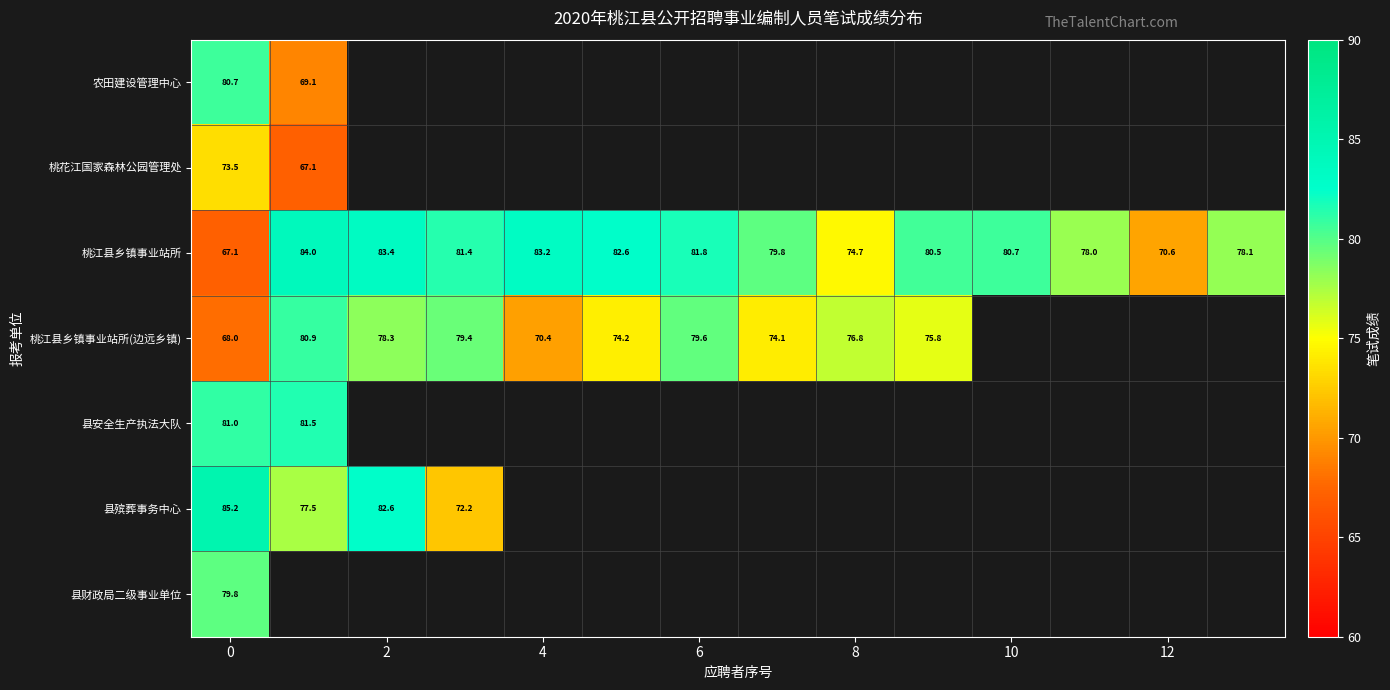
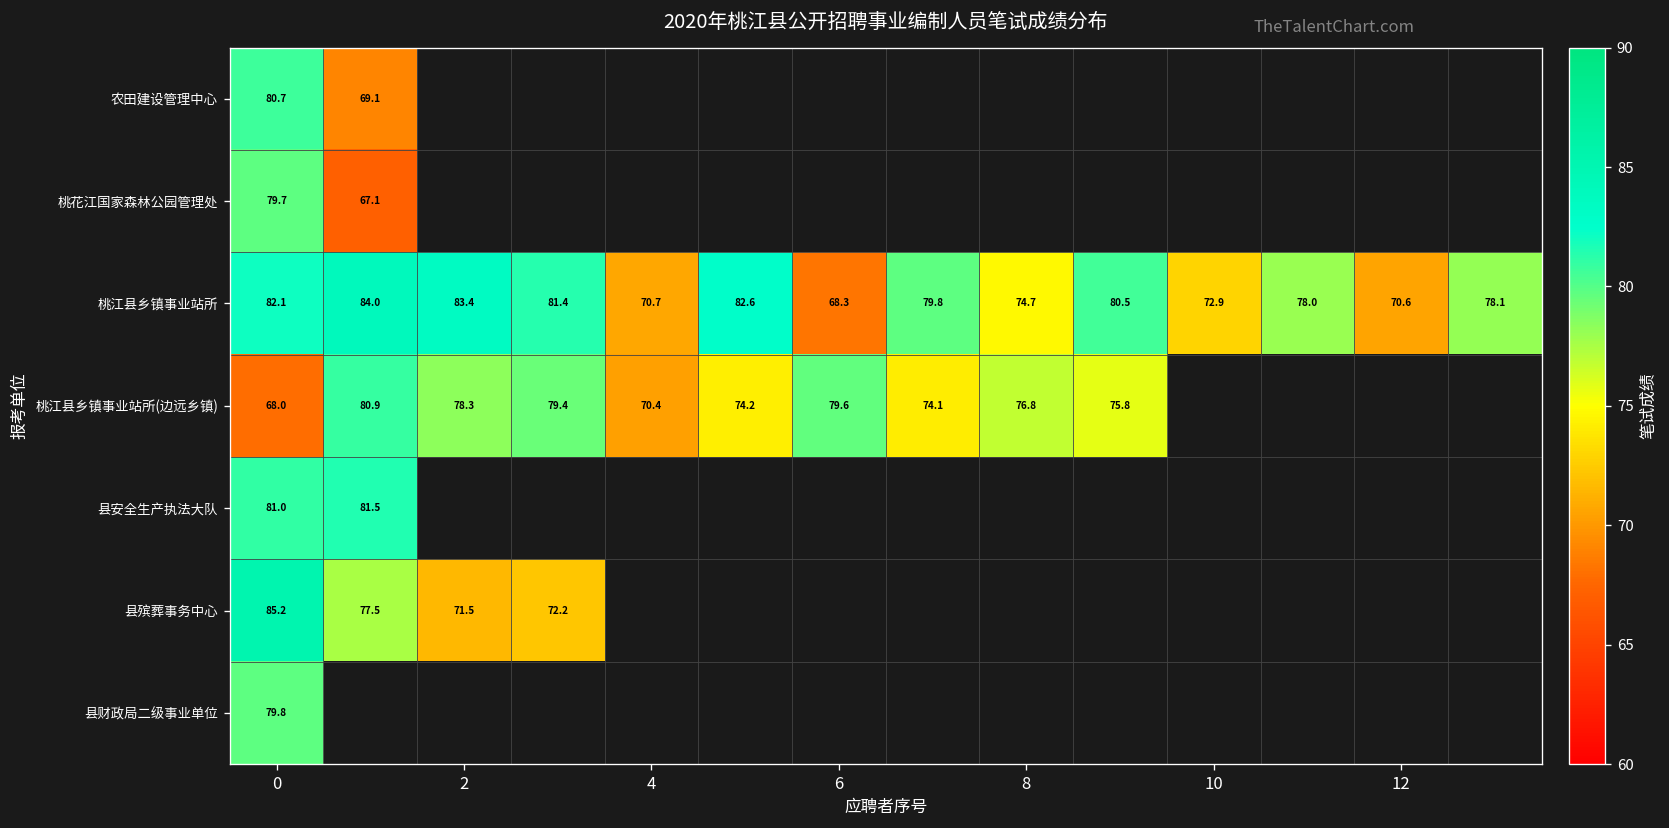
  {
    "农田建设管理中心": {
      "0": 80.7
    },
    "桃花江国家森林公园管理处": {
-     "0": 73.5
+     "0": 79.7
    },
    "桃江县乡镇事业站所": {
-     "0": 67.1,
+     "0": 82.1,
      "2": 83.4,
-     "4": 83.2,
-     "6": 81.8,
+     "4": 70.7,
+     "6": 68.3,
      "8": 74.7,
-     "10": 80.7,
+     "10": 72.9,
      "12": 70.6
    },
    "桃江县乡镇事业站所(边远乡镇)": {
      "0": 68.0,
      "2": 78.3,
      "4": 70.4,
      "6": 79.6,
      "8": 76.8
    },
    "县安全生产执法大队": {
      "0": 81.0
    },
    "县殡葬事务中心": {
      "0": 85.2,
-     "2": 82.6
+     "2": 71.5
    },
    "县财政局二级事业单位": {
      "0": 79.8
    }
  }
